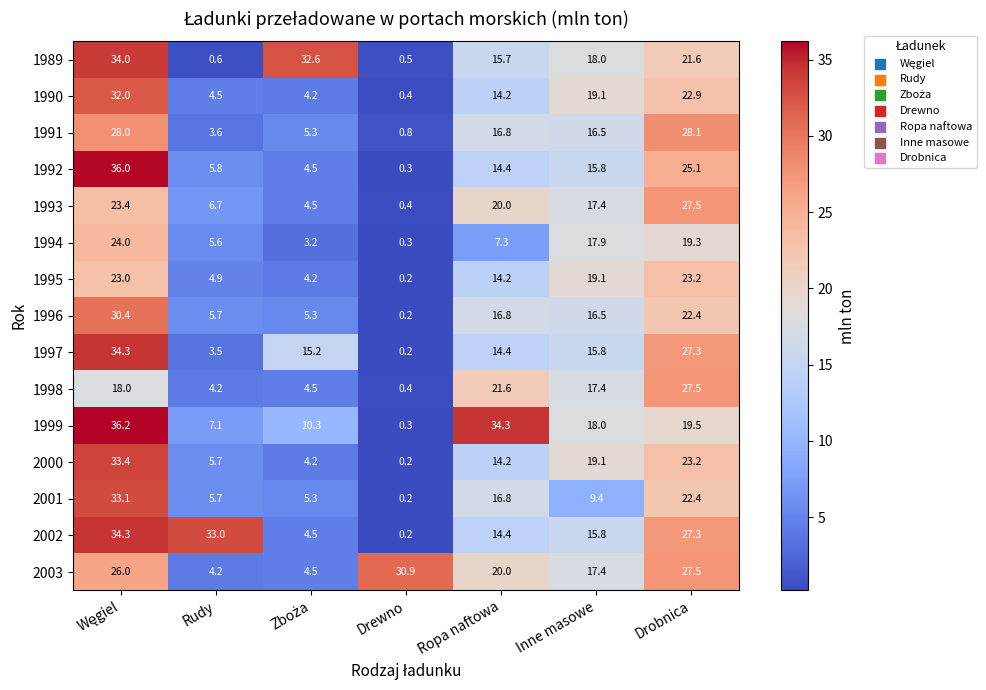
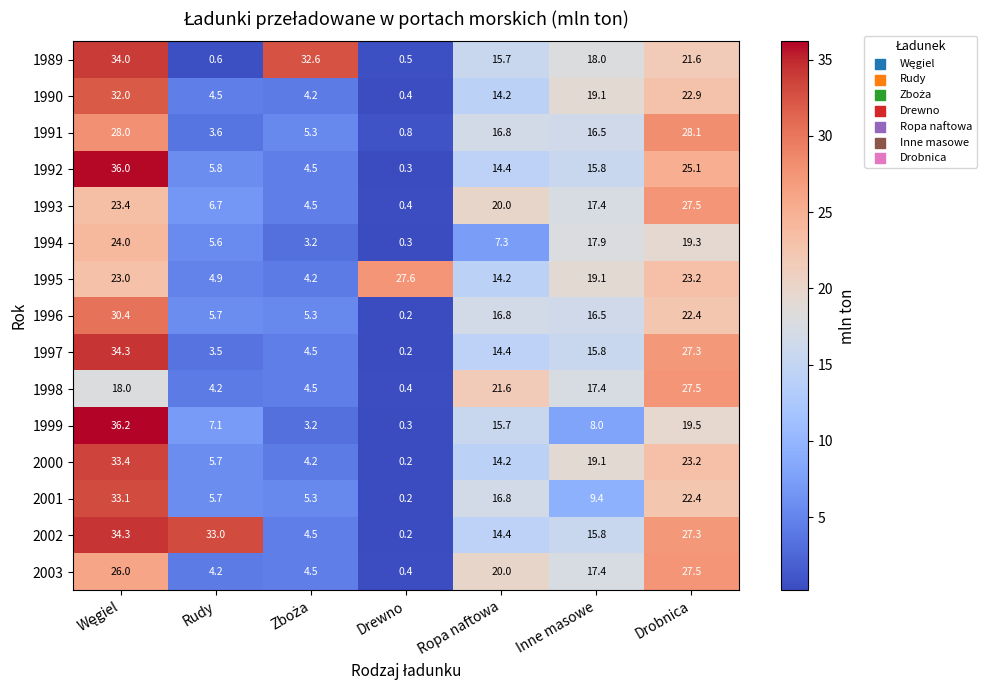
  {
    "1989": {
      "Węgiel": 34.0,
      "Rudy": 0.6,
      "Zboża": 32.6,
      "Drewno": 0.5,
      "Ropa naftowa": 15.7,
      "Inne masowe": 18.0,
      "Drobnica": 21.6
    },
    "1990": {
      "Węgiel": 32.0,
      "Rudy": 4.5,
      "Zboża": 4.2,
      "Drewno": 0.4,
      "Ropa naftowa": 14.2,
      "Inne masowe": 19.1,
      "Drobnica": 22.9
    },
    "1991": {
      "Węgiel": 28.0,
      "Rudy": 3.6,
      "Zboża": 5.3,
      "Drewno": 0.8,
      "Ropa naftowa": 16.8,
      "Inne masowe": 16.5,
      "Drobnica": 28.1
    },
    "1992": {
      "Węgiel": 36.0,
      "Rudy": 5.8,
      "Zboża": 4.5,
      "Drewno": 0.3,
      "Ropa naftowa": 14.4,
      "Inne masowe": 15.8,
      "Drobnica": 25.1
    },
    "1993": {
      "Węgiel": 23.4,
      "Rudy": 6.7,
      "Zboża": 4.5,
      "Drewno": 0.4,
      "Ropa naftowa": 20.0,
      "Inne masowe": 17.4,
      "Drobnica": 27.5
    },
    "1994": {
      "Węgiel": 24.0,
      "Rudy": 5.6,
      "Zboża": 3.2,
      "Drewno": 0.3,
      "Ropa naftowa": 7.3,
      "Inne masowe": 17.9,
      "Drobnica": 19.3
    },
    "1995": {
      "Węgiel": 23.0,
      "Rudy": 4.9,
      "Zboża": 4.2,
-     "Drewno": 0.2,
+     "Drewno": 27.6,
      "Ropa naftowa": 14.2,
      "Inne masowe": 19.1,
      "Drobnica": 23.2
    },
    "1996": {
      "Węgiel": 30.4,
      "Rudy": 5.7,
      "Zboża": 5.3,
      "Drewno": 0.2,
      "Ropa naftowa": 16.8,
      "Inne masowe": 16.5,
      "Drobnica": 22.4
    },
    "1997": {
      "Węgiel": 34.3,
      "Rudy": 3.5,
-     "Zboża": 15.2,
+     "Zboża": 4.5,
      "Drewno": 0.2,
      "Ropa naftowa": 14.4,
      "Inne masowe": 15.8,
      "Drobnica": 27.3
    },
    "1998": {
      "Węgiel": 18.0,
      "Rudy": 4.2,
      "Zboża": 4.5,
      "Drewno": 0.4,
      "Ropa naftowa": 21.6,
      "Inne masowe": 17.4,
      "Drobnica": 27.5
    },
    "1999": {
      "Węgiel": 36.2,
      "Rudy": 7.1,
-     "Zboża": 10.3,
+     "Zboża": 3.2,
      "Drewno": 0.3,
-     "Ropa naftowa": 34.3,
-     "Inne masowe": 18.0,
+     "Ropa naftowa": 15.7,
+     "Inne masowe": 8.0,
      "Drobnica": 19.5
    },
    "2000": {
      "Węgiel": 33.4,
      "Rudy": 5.7,
      "Zboża": 4.2,
      "Drewno": 0.2,
      "Ropa naftowa": 14.2,
      "Inne masowe": 19.1,
      "Drobnica": 23.2
    },
    "2001": {
      "Węgiel": 33.1,
      "Rudy": 5.7,
      "Zboża": 5.3,
      "Drewno": 0.2,
      "Ropa naftowa": 16.8,
      "Inne masowe": 9.4,
      "Drobnica": 22.4
    },
    "2002": {
      "Węgiel": 34.3,
      "Rudy": 33.0,
      "Zboża": 4.5,
      "Drewno": 0.2,
      "Ropa naftowa": 14.4,
      "Inne masowe": 15.8,
      "Drobnica": 27.3
    },
    "2003": {
      "Węgiel": 26.0,
      "Rudy": 4.2,
      "Zboża": 4.5,
-     "Drewno": 30.9,
+     "Drewno": 0.4,
      "Ropa naftowa": 20.0,
      "Inne masowe": 17.4,
      "Drobnica": 27.5
    }
  }
